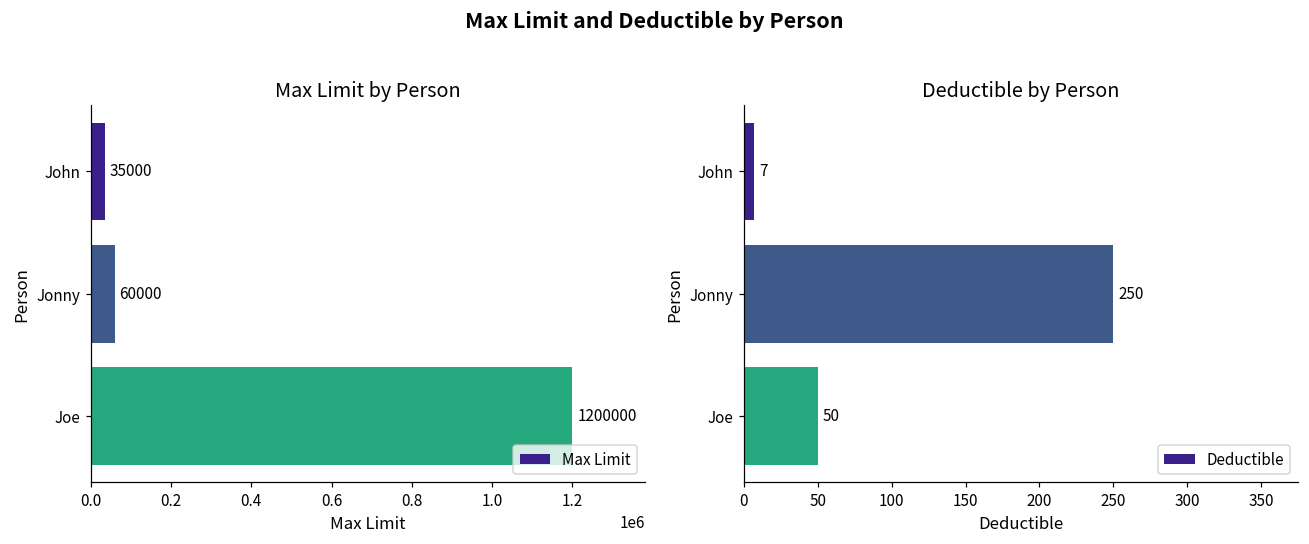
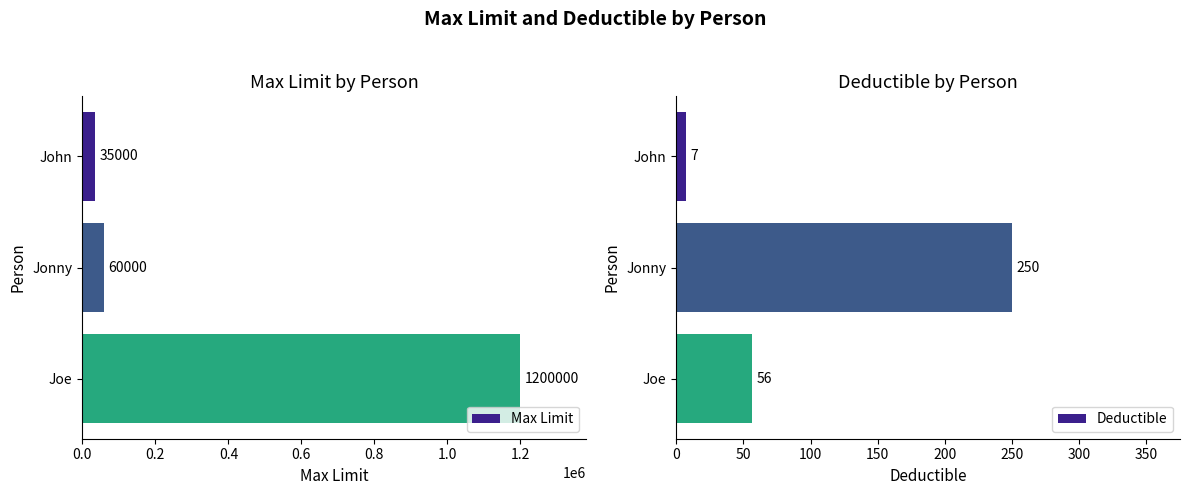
  {
    "Max Limit by Person": {
      "John": 35000,
      "Jonny": 60000,
      "Joe": 1200000
    },
    "Deductible by Person": {
      "John": 7,
      "Jonny": 250,
-     "Joe": 50
+     "Joe": 56
    }
  }
